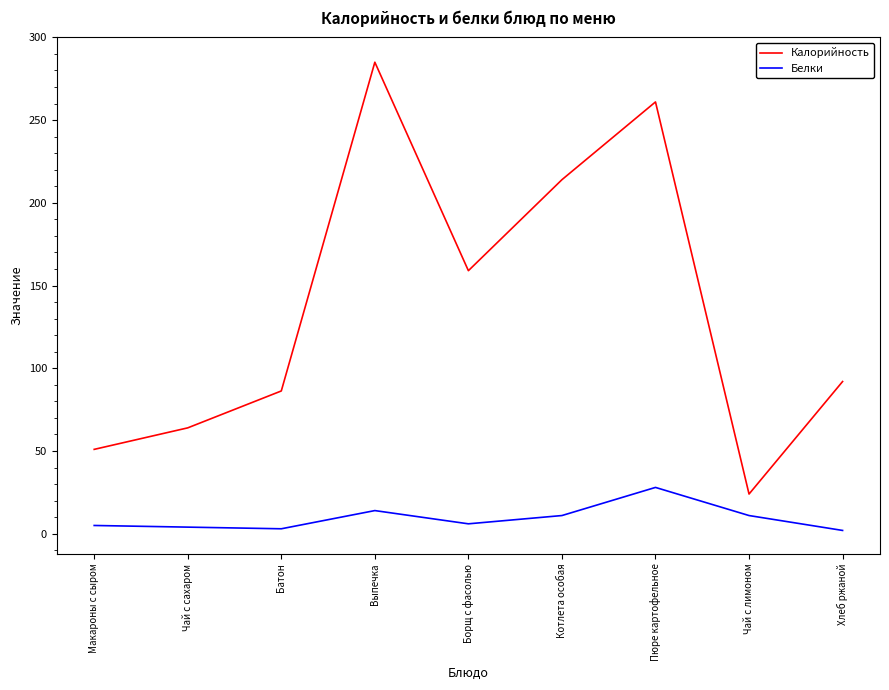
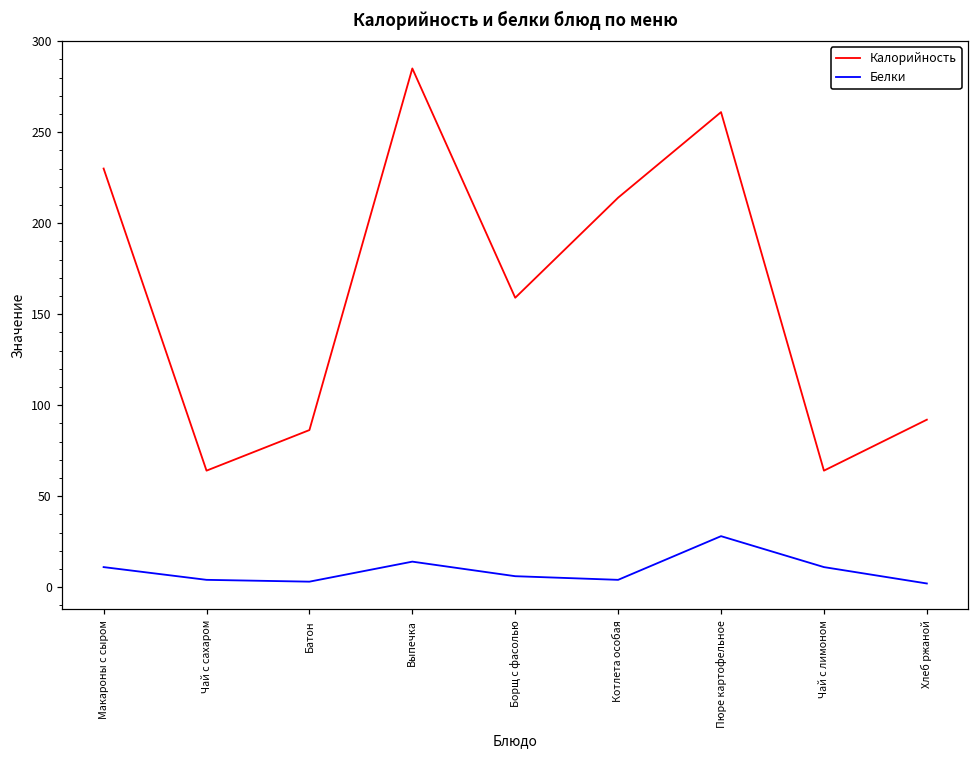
  {
    "Калорийность": {
-     "Макароны с сыром": 51,
+     "Макароны с сыром": 230,
      "Чай с сахаром": 64,
      "Батон": 86,
      "Выпечка": 285,
      "Борщ с фасолью": 159,
      "Котлета особая": 214,
      "Пюре картофельное": 261,
-     "Чай с лимоном": 24,
+     "Чай с лимоном": 64,
      "Хлеб ржаной": 92
    },
    "Белки": {
-     "Макароны с сыром": 5,
+     "Макароны с сыром": 11,
      "Чай с сахаром": 4,
      "Батон": 3,
      "Выпечка": 14,
      "Борщ с фасолью": 6,
-     "Котлета особая": 11,
+     "Котлета особая": 4,
      "Пюре картофельное": 28,
      "Чай с лимоном": 11,
      "Хлеб ржаной": 2
    }
  }
